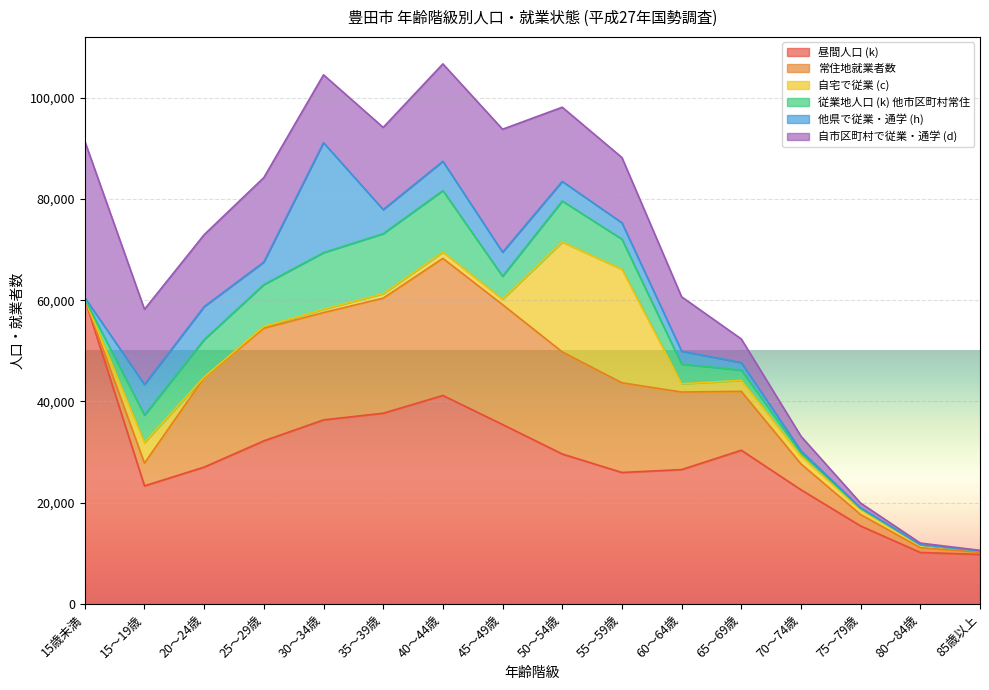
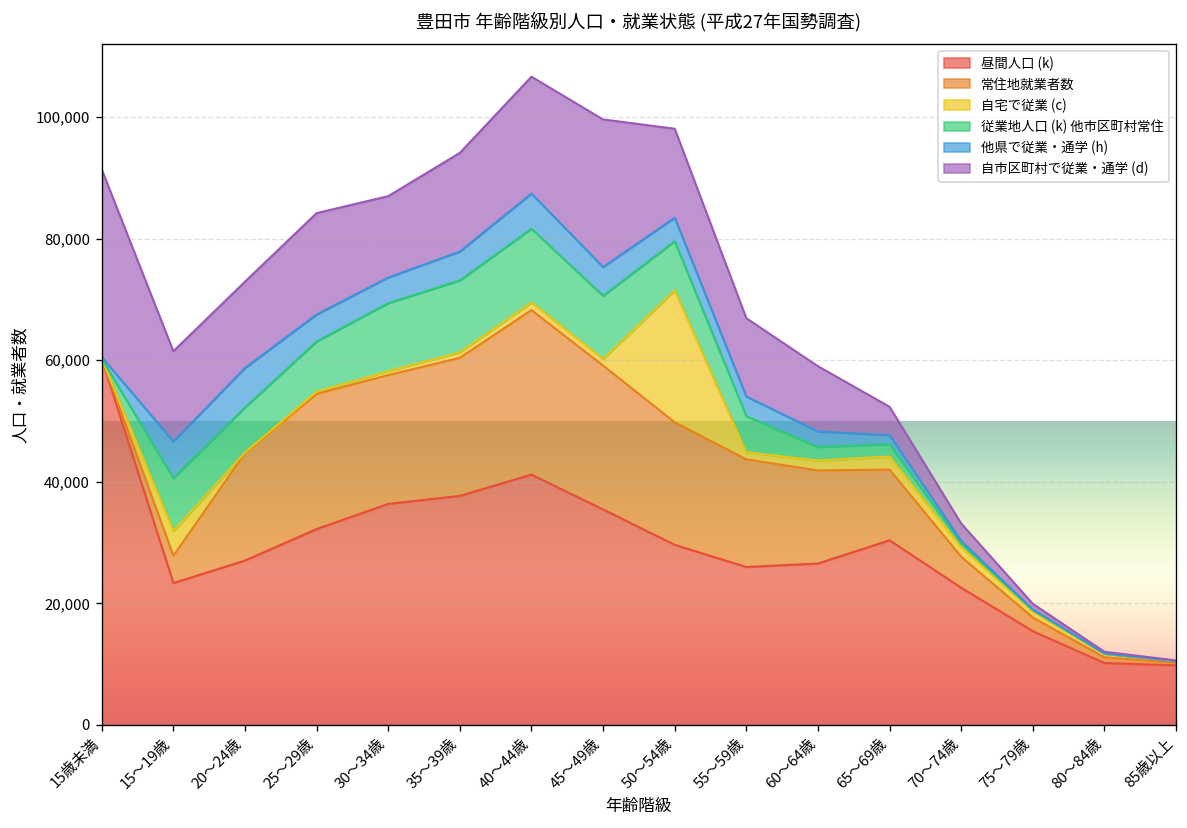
  {
    "自宅で従業 (c)": {
      "15～19歳": "4,000",
      "30～34歳": "1,000",
      "35～39歳": "1,000",
      "40～44歳": "1,000",
      "45～49歳": "1,000",
      "50～54歳": "22,000",
-     "55～59歳": "22,000",
+     "55～59歳": "1,000",
      "60～64歳": "2,000",
      "65～69歳": "2,000",
      "70～74歳": "2,000"
    },
    "従業地人口 (k) 他市区町村常住": {
-     "15～19歳": "5,000",
+     "15～19歳": "9,000",
      "20～24歳": "7,000",
      "25～29歳": "8,000",
      "30～34歳": "11,000",
      "35～39歳": "12,000",
      "40～44歳": "12,000",
-     "45～49歳": "5,000",
+     "45～49歳": "10,000",
      "50～54歳": "8,000",
      "55～59歳": "6,000",
-     "60～64歳": "4,000",
+     "60～64歳": "2,000",
      "65～69歳": "2,000"
    },
    "他県で従業・通学 (h)": {
      "15～19歳": "6,000",
      "20～24歳": "7,000",
      "25～29歳": "4,000",
-     "30～34歳": "22,000",
+     "30～34歳": "4,000",
      "35～39歳": "5,000",
      "40～44歳": "6,000",
      "45～49歳": "5,000",
      "50～54歳": "4,000",
      "55～59歳": "3,000",
      "60～64歳": "3,000",
      "65～69歳": "1,000"
    },
    "自市区町村で従業・通学 (d)": {
      "15歳未満": "31,000",
      "15～19歳": "15,000",
      "20～24歳": "14,000",
      "25～29歳": "17,000",
      "30～34歳": "13,000",
      "35～39歳": "16,000",
      "40～44歳": "19,000",
      "45～49歳": "24,000",
      "50～54歳": "15,000",
      "55～59歳": "13,000",
      "60～64歳": "11,000",
      "65～69歳": "5,000",
      "70～74歳": "3,000",
      "75～79歳": "1,000"
    }
  }
